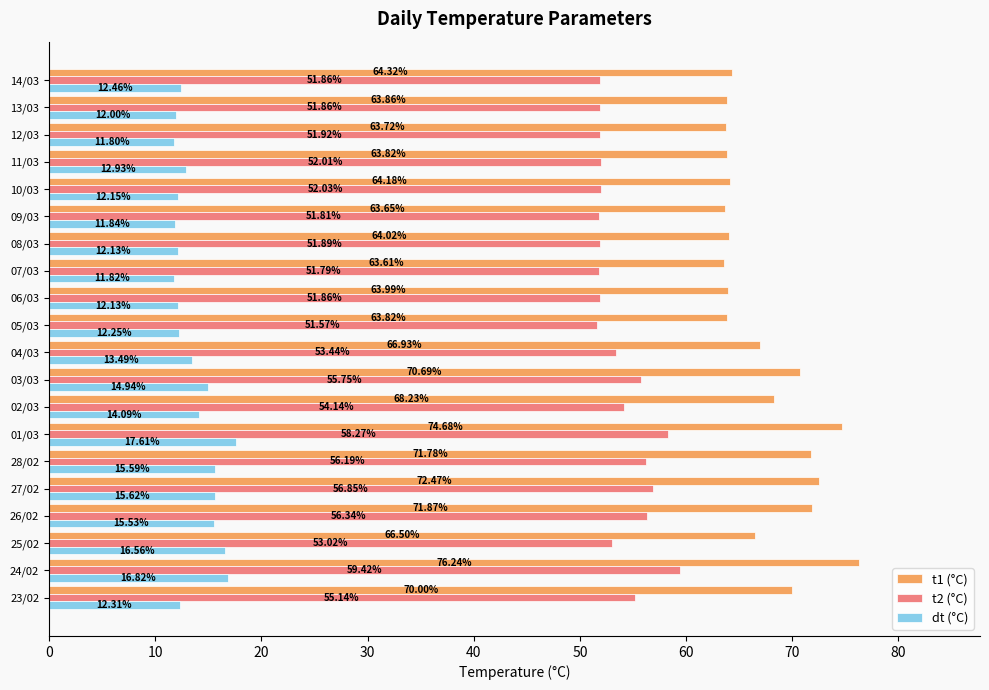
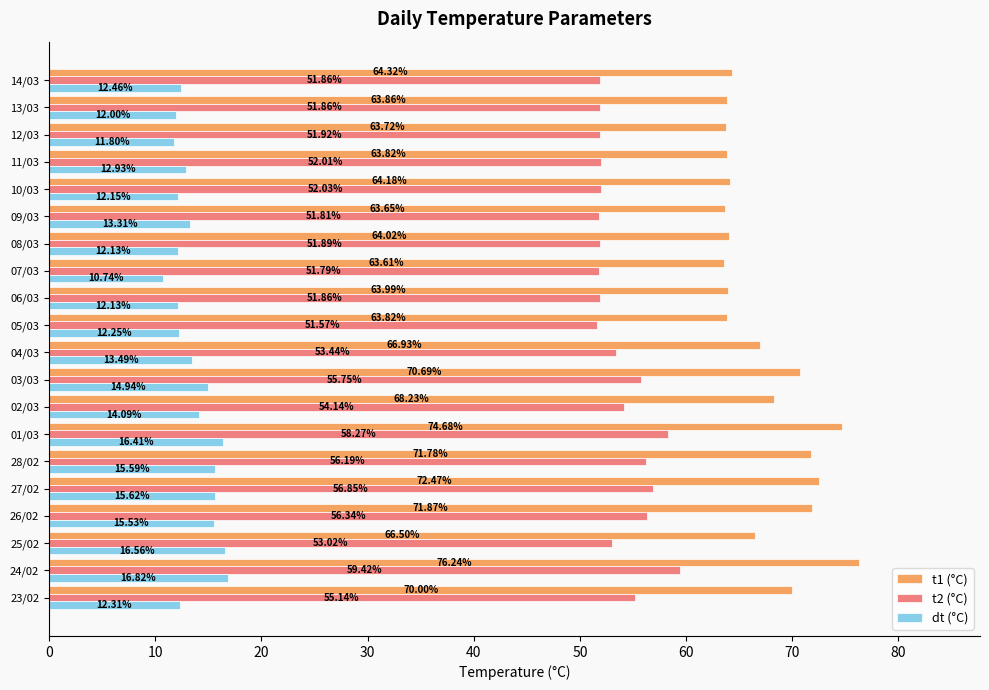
  {
    "dt (°C)": {
      "14/03": "12.46%",
      "13/03": "12.00%",
      "12/03": "11.80%",
      "11/03": "12.93%",
      "10/03": "12.15%",
-     "09/03": "11.84%",
+     "09/03": "13.31%",
      "08/03": "12.13%",
-     "07/03": "11.82%",
+     "07/03": "10.74%",
      "06/03": "12.13%",
      "05/03": "12.25%",
      "04/03": "13.49%",
      "03/03": "14.94%",
      "02/03": "14.09%",
-     "01/03": "17.61%",
+     "01/03": "16.41%",
      "28/02": "15.59%",
      "27/02": "15.62%",
      "26/02": "15.53%",
      "25/02": "16.56%",
      "24/02": "16.82%",
      "23/02": "12.31%"
    }
  }
